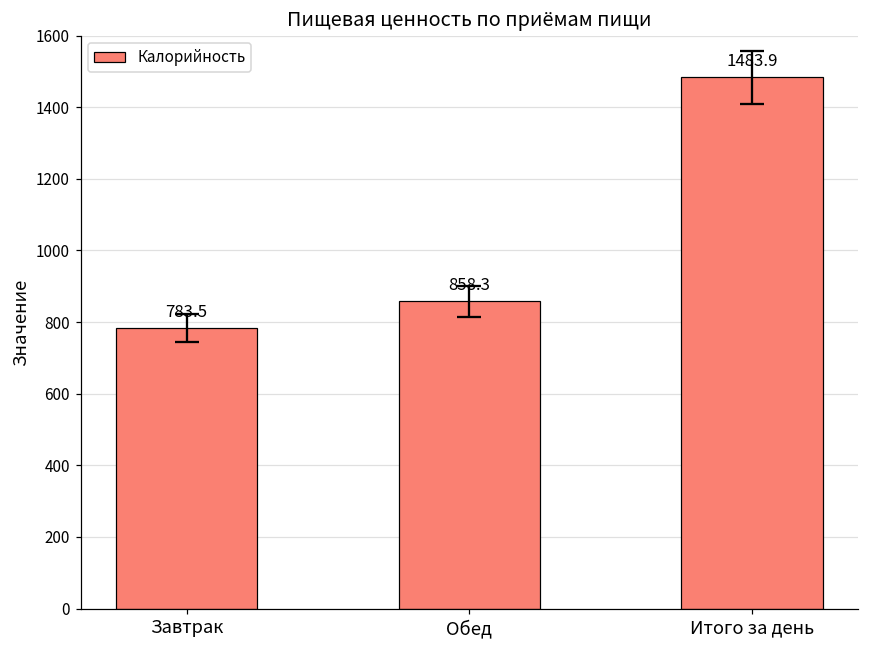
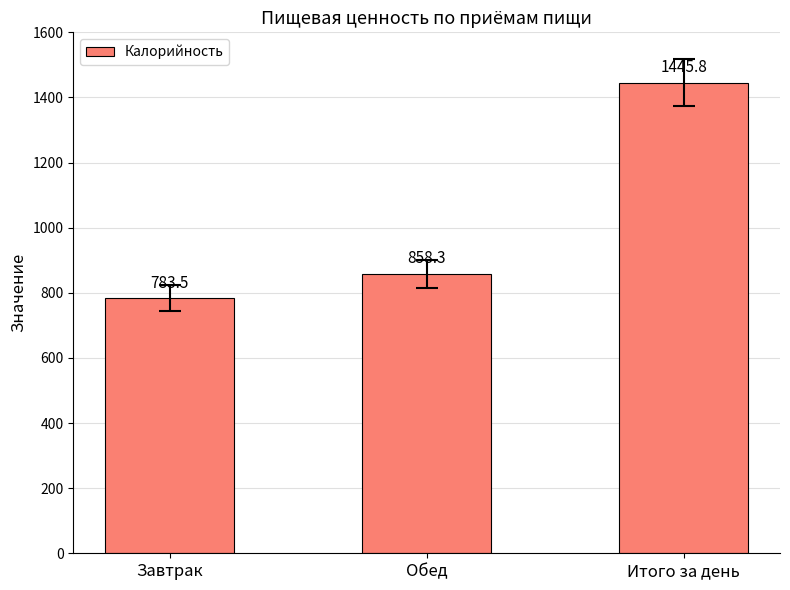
  {
    "Калорийность": {
-     "Итого за день": 1483.9
+     "Итого за день": 1445.8
    }
  }
